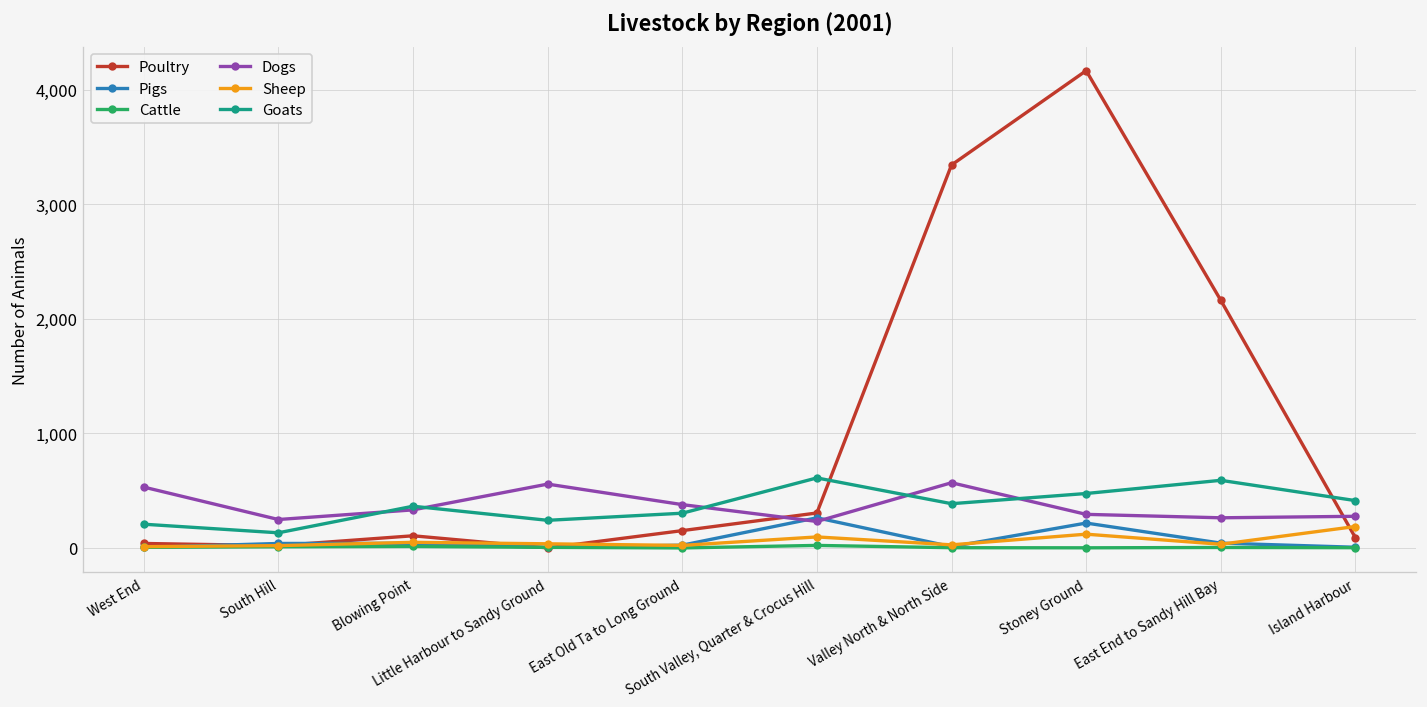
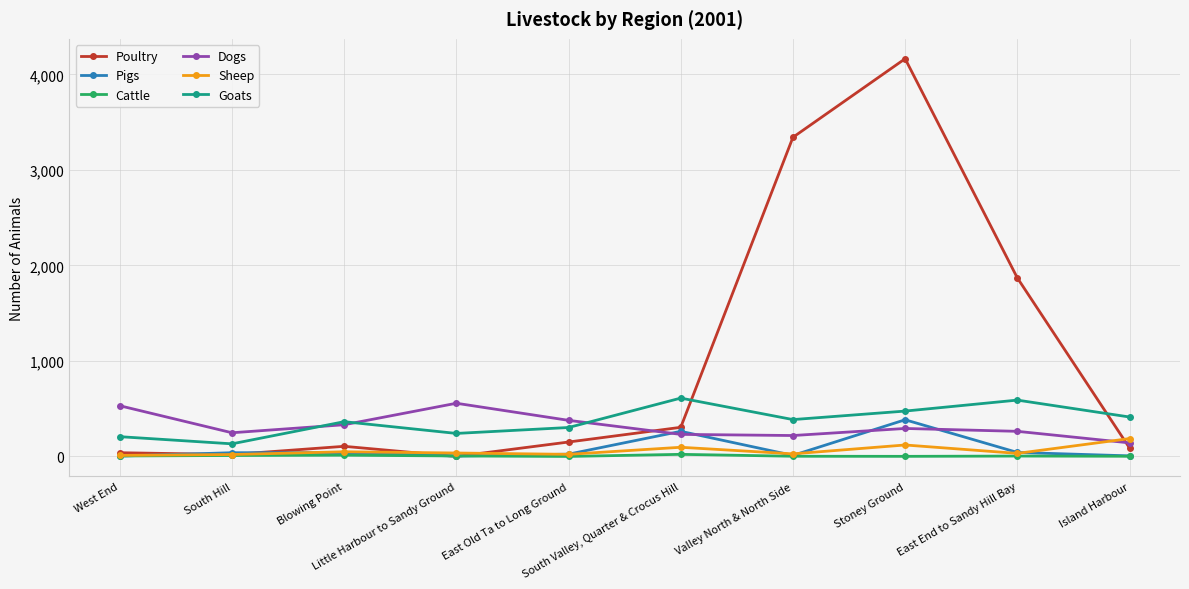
  {
    "Poultry": {
      "West End": "0",
      "Blowing Point": "100",
      "East Old Ta to Long Ground": "200",
      "South Valley, Quarter & Crocus Hill": "300",
      "Valley North & North Side": "3,300",
      "Stoney Ground": "4,200",
-     "East End to Sandy Hill Bay": "2,200",
+     "East End to Sandy Hill Bay": "1,900",
      "Island Harbour": "100"
    },
    "Pigs": {
      "South Valley, Quarter & Crocus Hill": "300",
-     "Stoney Ground": "200"
+     "Stoney Ground": "400"
    },
    "Dogs": {
      "West End": "500",
      "South Hill": "200",
      "Blowing Point": "300",
      "Little Harbour to Sandy Ground": "600",
      "East Old Ta to Long Ground": "400",
      "South Valley, Quarter & Crocus Hill": "200",
-     "Valley North & North Side": "600",
+     "Valley North & North Side": "200",
      "Stoney Ground": "300",
      "East End to Sandy Hill Bay": "300",
-     "Island Harbour": "300"
+     "Island Harbour": "100"
    },
    "Sheep": {
      "Little Harbour to Sandy Ground": "0",
      "South Valley, Quarter & Crocus Hill": "100",
      "Stoney Ground": "100",
      "Island Harbour": "200"
    }
  }
